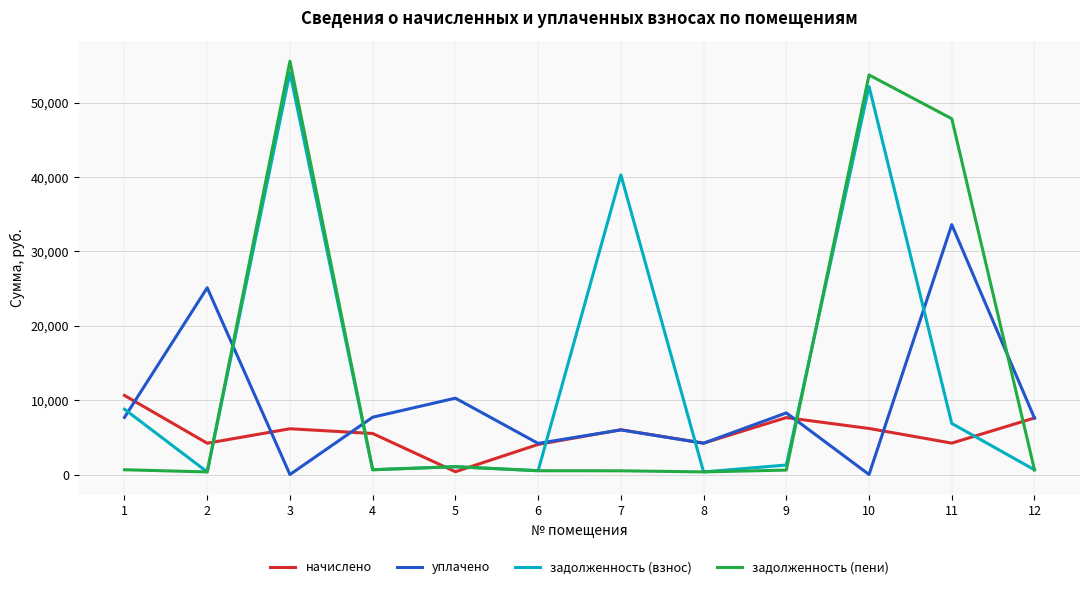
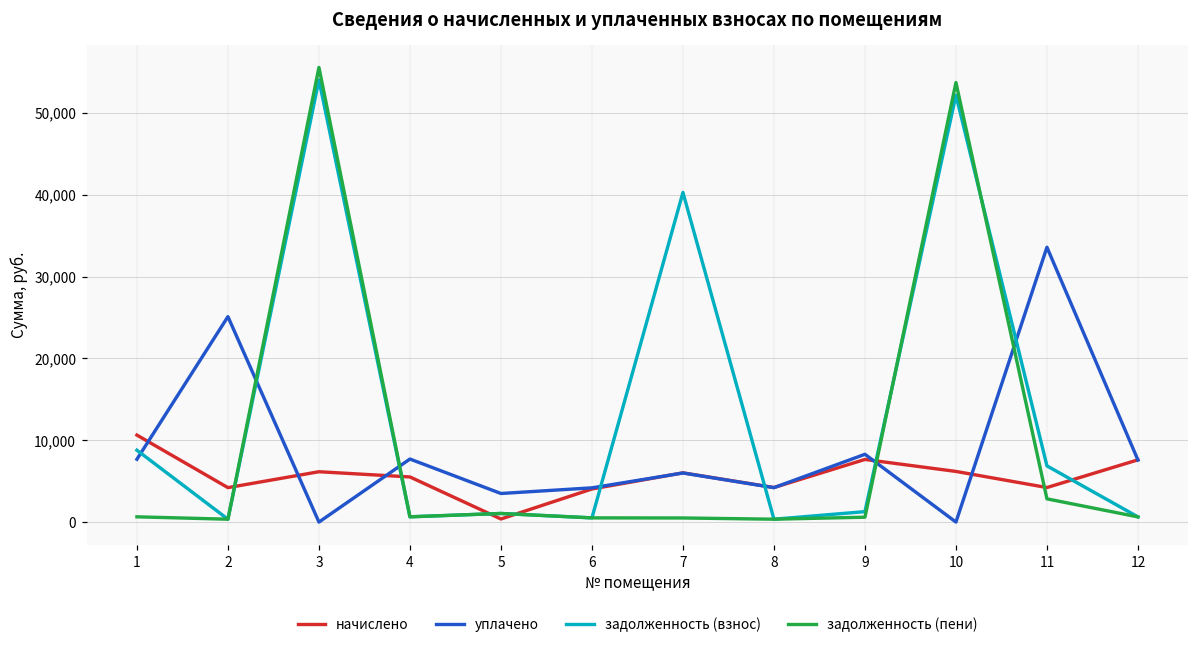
  {
    "начислено": {
      "1": "11,000",
      "2": "4,000",
      "3": "6,000",
      "4": "6,000",
      "5": "0",
      "9": "8,000",
      "10": "6,000",
      "11": "4,000"
    },
    "уплачено": {
      "1": "8,000",
      "2": "25,000",
      "3": "0",
      "4": "8,000",
-     "5": "10,000",
+     "5": "3,000",
      "9": "8,000",
      "10": "0",
      "11": "34,000"
    },
    "задолженность (взнос)": {
      "1": "9,000",
      "3": "54,000",
      "7": "40,000",
      "9": "1,000",
      "10": "52,000",
      "11": "7,000"
    },
    "задолженность (пени)": {
      "1": "1,000",
      "3": "56,000",
      "7": "1,000",
      "9": "1,000",
      "10": "54,000",
-     "11": "48,000"
+     "11": "3,000"
    }
  }
